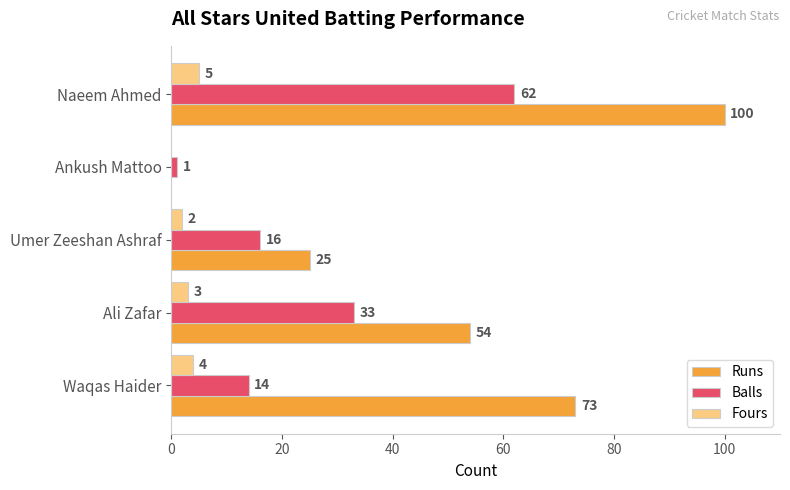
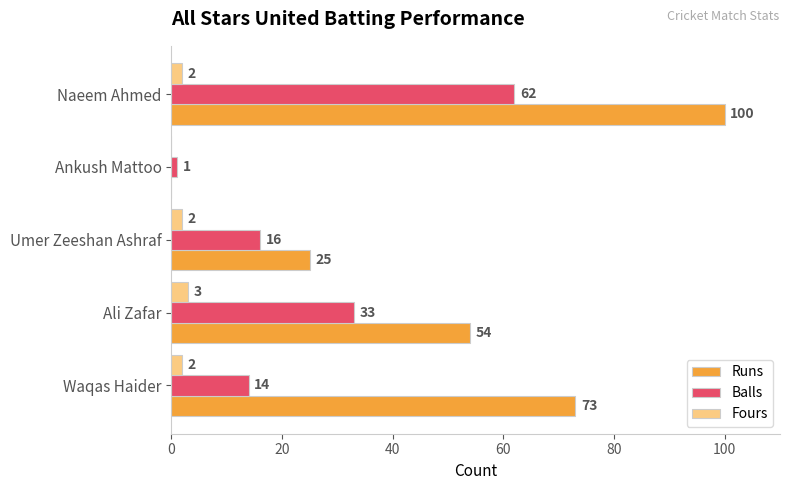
  {
    "Runs": {
      "Naeem Ahmed": 100,
      "Umer Zeeshan Ashraf": 25,
      "Ali Zafar": 54,
      "Waqas Haider": 73
    },
    "Balls": {
      "Naeem Ahmed": 62,
      "Ankush Mattoo": 1,
      "Umer Zeeshan Ashraf": 16,
      "Ali Zafar": 33,
      "Waqas Haider": 14
    },
    "Fours": {
-     "Naeem Ahmed": 5,
+     "Naeem Ahmed": 2,
      "Umer Zeeshan Ashraf": 2,
      "Ali Zafar": 3,
-     "Waqas Haider": 4
+     "Waqas Haider": 2
    }
  }
